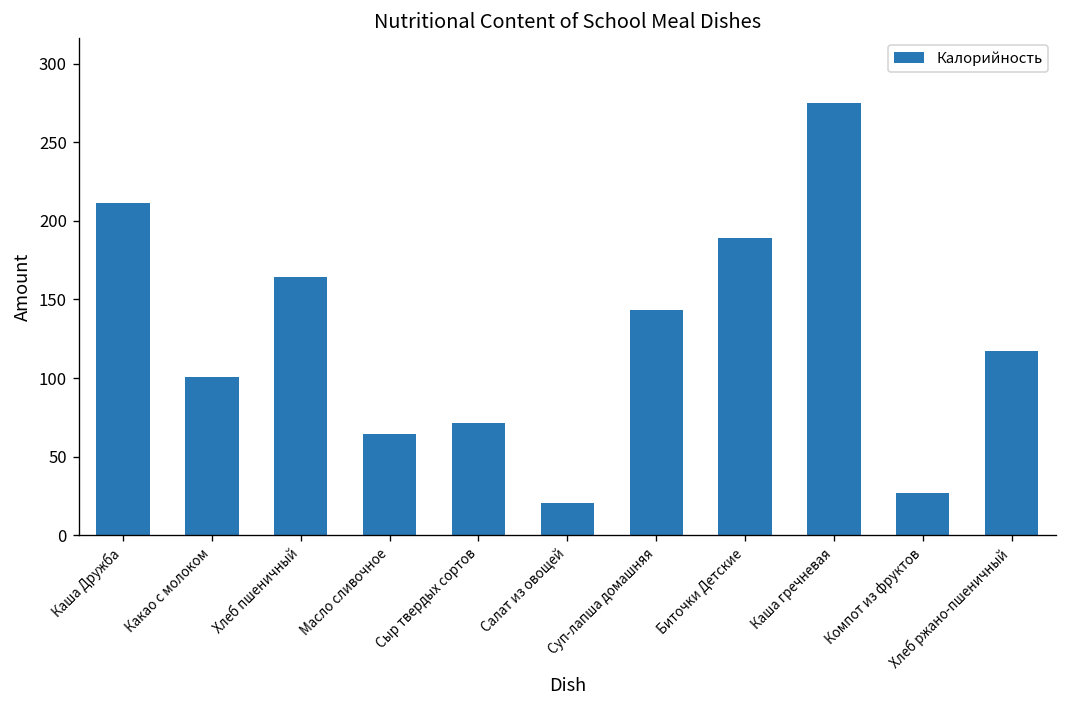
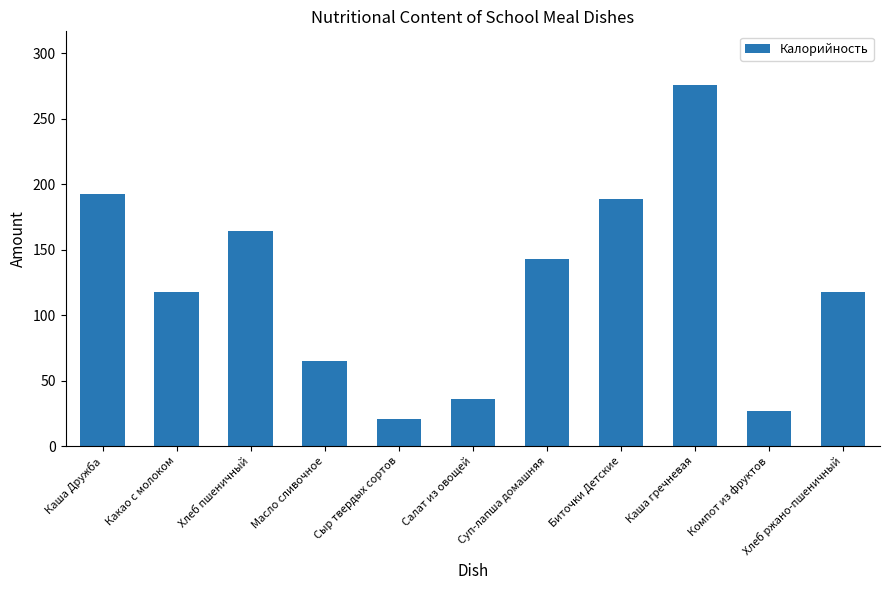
  {
-   "Каша Дружба": 211,
-   "Какао с молоком": 100,
+   "Каша Дружба": 192,
+   "Какао с молоком": 118,
    "Хлеб пшеничный": 164,
    "Масло сливочное": 65,
-   "Сыр твердых сортов": 72,
-   "Салат из овощей": 21,
+   "Сыр твердых сортов": 21,
+   "Салат из овощей": 36,
    "Суп-лапша домашняя": 143,
    "Биточки Детские": 189,
    "Каша гречневая": 275,
    "Компот из фруктов": 27,
    "Хлеб ржано-пшеничный": 117
  }
